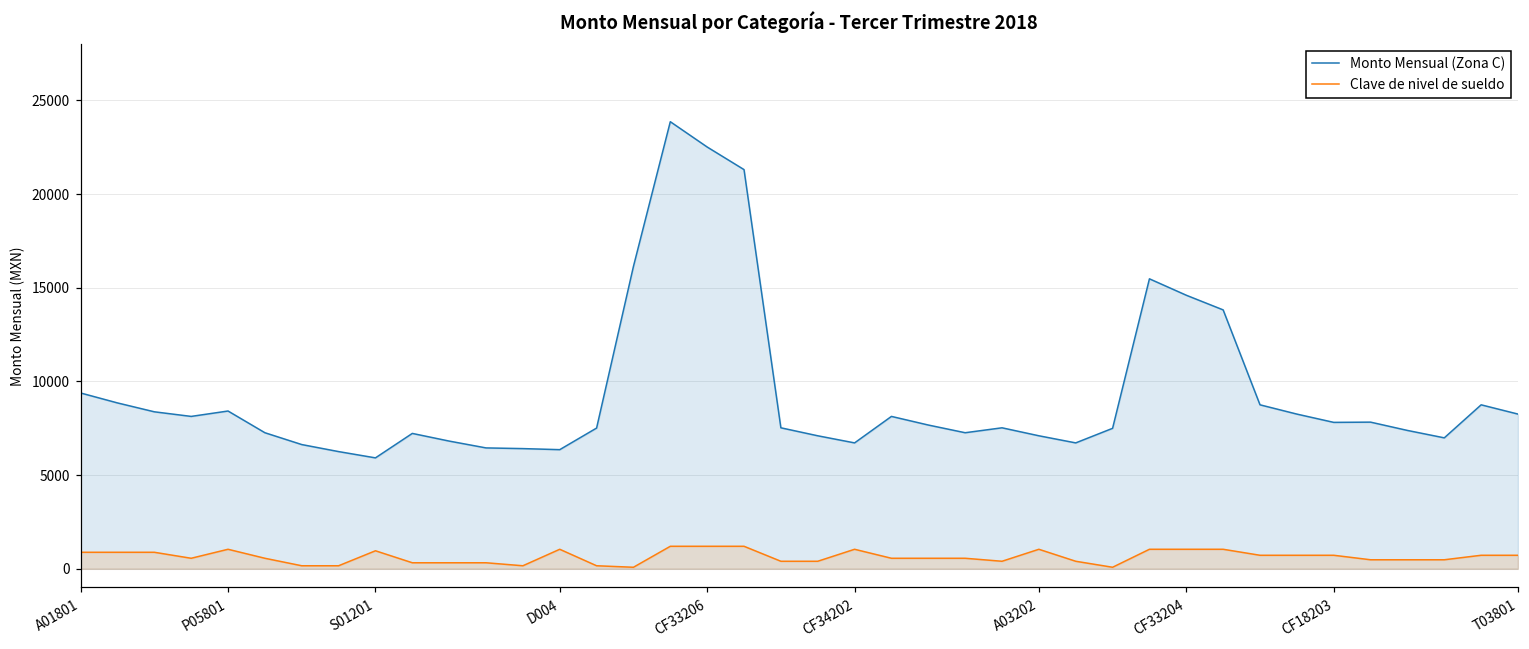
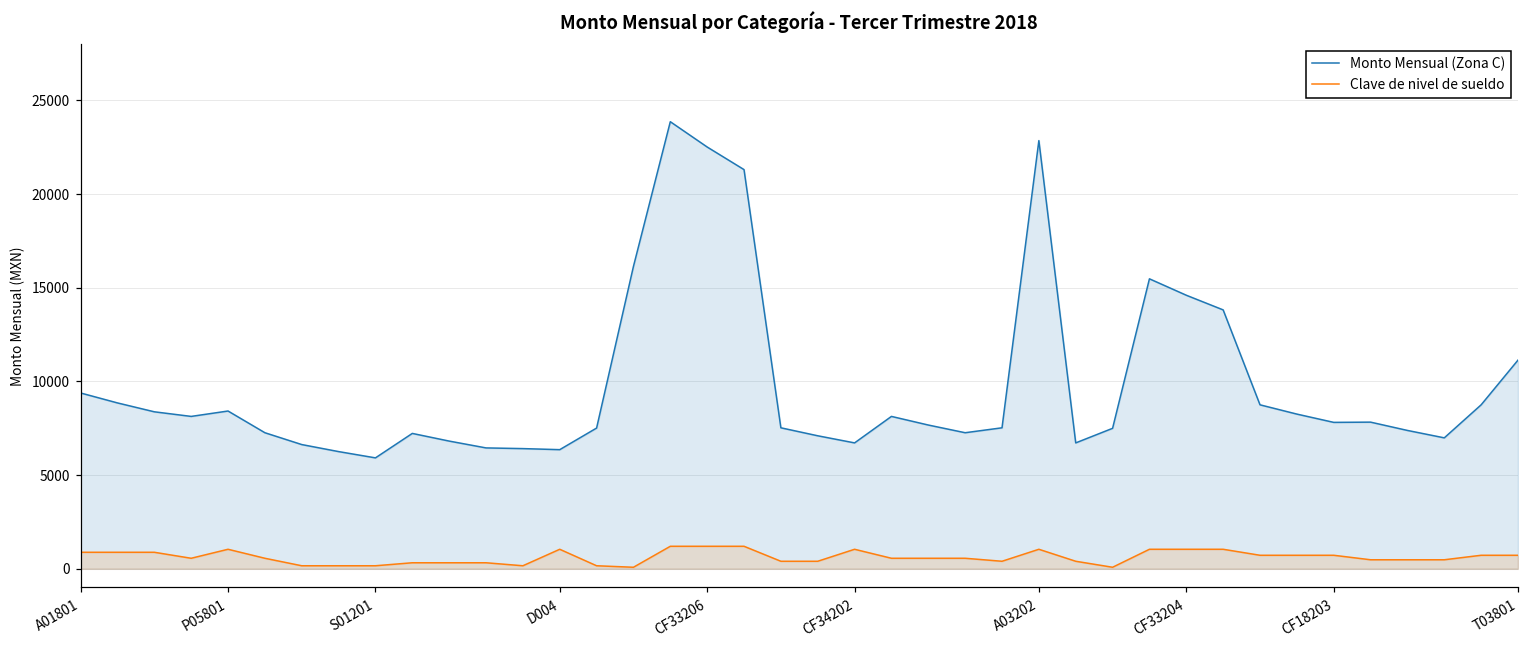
  {
    "Monto Mensual (Zona C)": {
      "A01801": 9400,
      "P05801": 8400,
      "S01201": 5900,
      "D004": 6400,
      "CF33206": 22500,
      "CF34202": 6700,
-     "A03202": 7100,
+     "A03202": 22900,
      "CF33204": 14600,
      "CF18203": 7800,
-     "T03801": 8300
+     "T03801": 11100
    },
    "Clave de nivel de sueldo": {
      "A01801": 900,
      "P05801": 1000,
-     "S01201": 1000,
+     "S01201": 200,
      "D004": 1000,
      "CF33206": 1200,
      "CF34202": 1000,
      "A03202": 1000,
      "CF33204": 1000,
      "CF18203": 700,
      "T03801": 700
    }
  }
